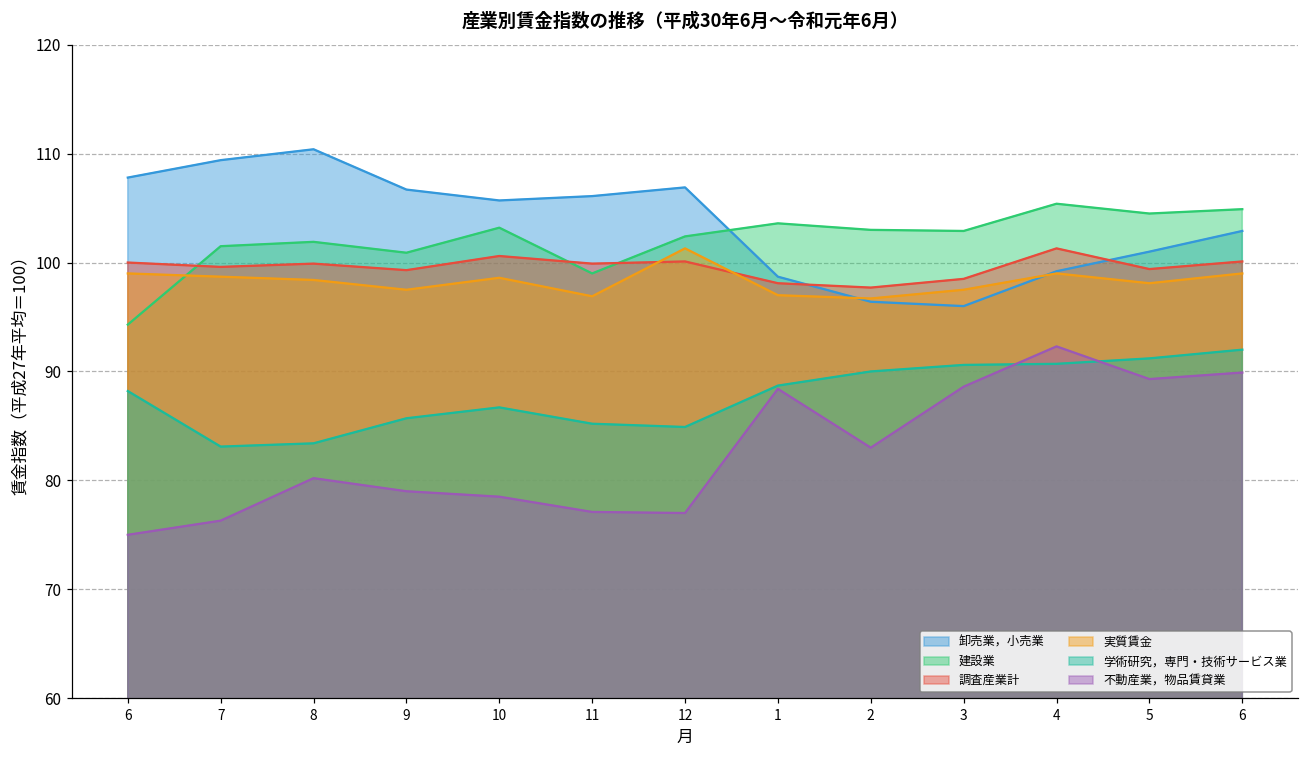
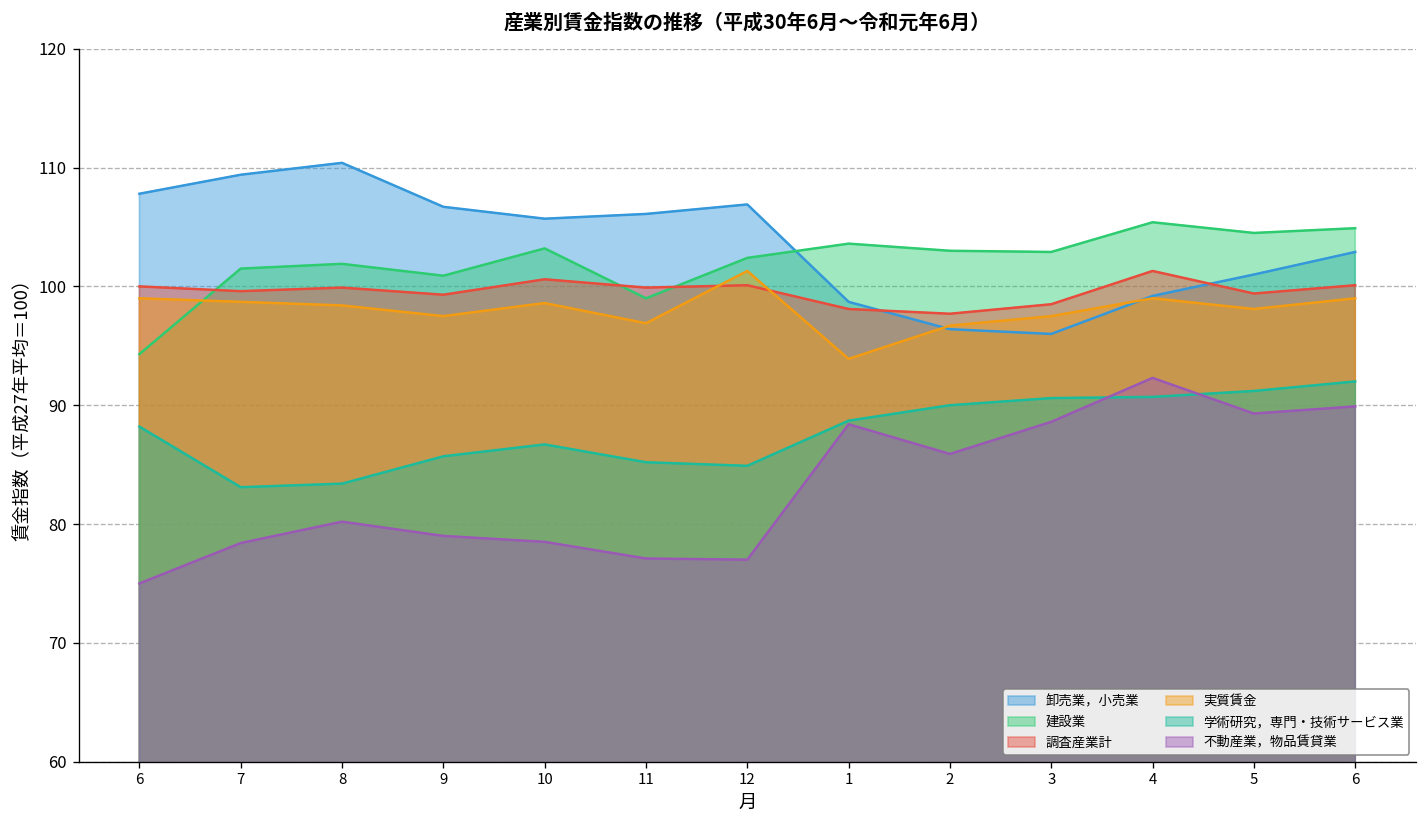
  {
    "調査産業計": {
      "7": 100,
      "8": 100,
      "9": 99,
      "10": 101,
      "11": 100,
      "12": 100,
      "1": 98,
      "2": 98,
      "3": 99,
      "4": 101,
      "5": 99
    },
    "実質賃金": {
      "7": 99,
      "8": 98,
      "9": 98,
      "10": 99,
      "11": 97,
      "12": 101,
-     "1": 97,
+     "1": 94,
      "2": 97,
      "3": 98,
      "5": 98
    },
    "不動産業，物品賃貸業": {
-     "7": 76,
+     "7": 78,
      "8": 80,
      "9": 79,
      "10": 79,
      "11": 77,
      "12": 77,
      "1": 88,
-     "2": 83,
+     "2": 86,
      "3": 89,
      "4": 92,
      "5": 89
    }
  }
